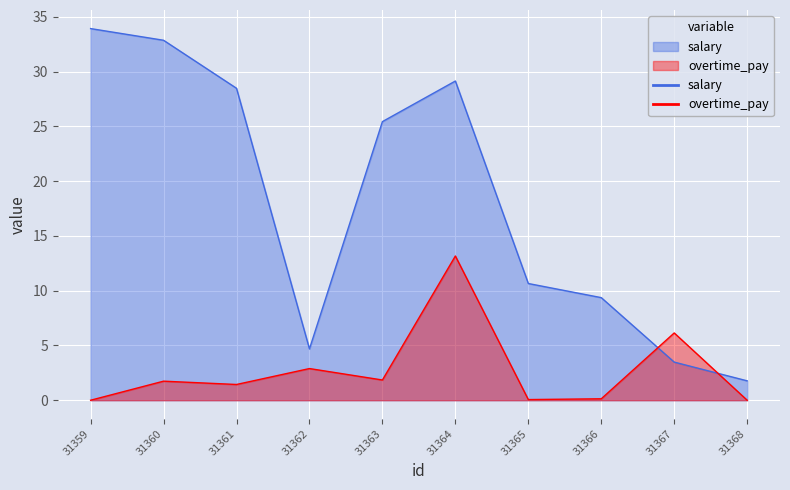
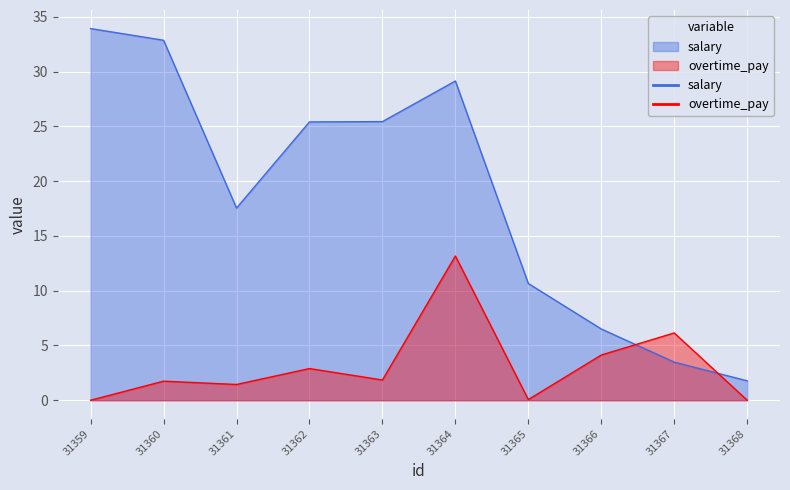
  {
    "salary": {
      "31359": 33.9,
      "31360": 32.9,
-     "31361": 28.5,
-     "31362": 4.7,
+     "31361": 17.5,
+     "31362": 25.4,
      "31363": 25.4,
      "31364": 29.1,
      "31365": 10.7,
-     "31366": 9.4,
+     "31366": 6.5,
      "31367": 3.5,
      "31368": 1.8
    },
    "overtime_pay": {
      "31359": 0.0,
      "31360": 1.7,
      "31361": 1.4,
      "31362": 2.9,
      "31363": 1.8,
      "31364": 13.2,
      "31365": 0.1,
-     "31366": 0.1,
+     "31366": 4.1,
      "31367": 6.1,
      "31368": 0.0
    }
  }
